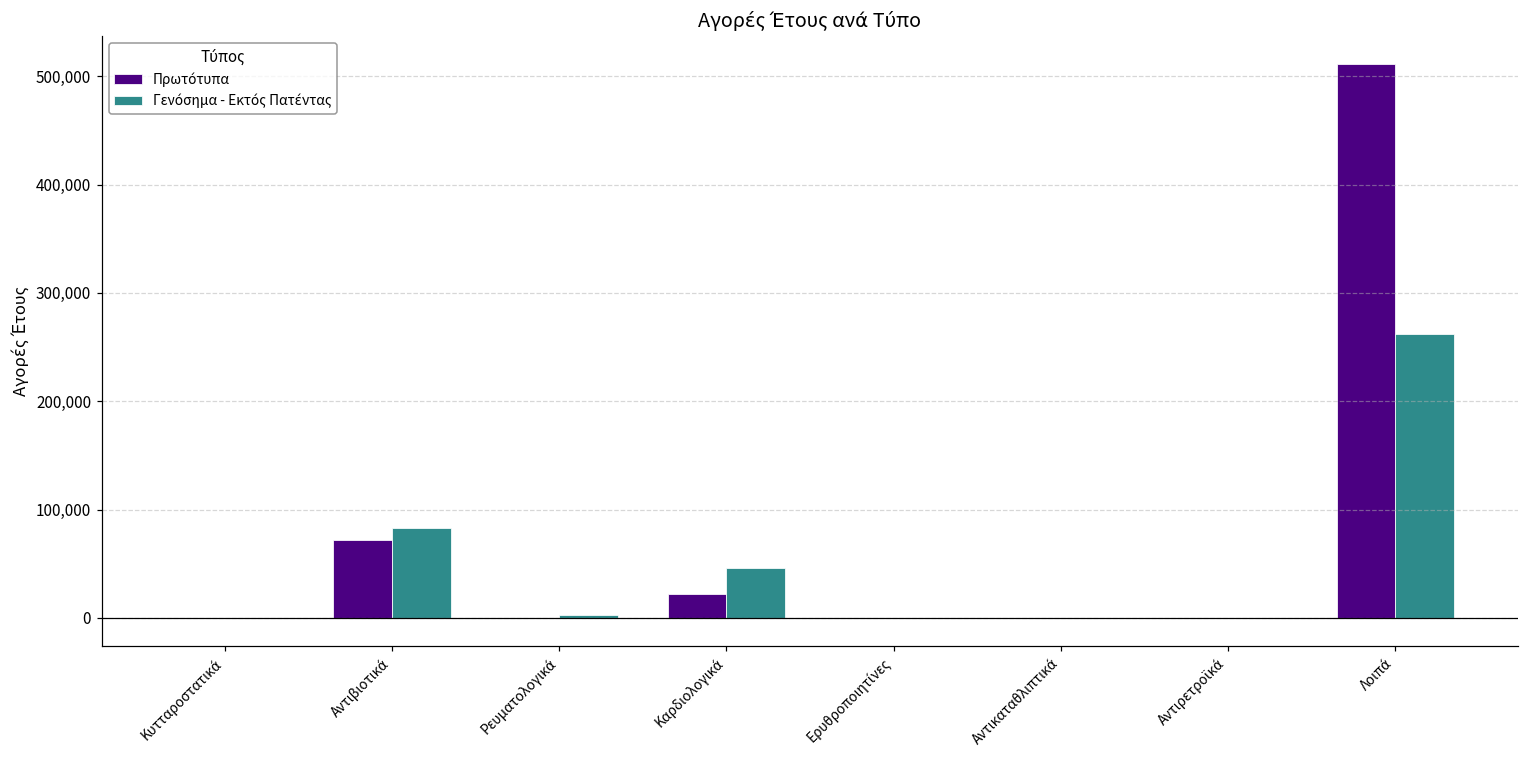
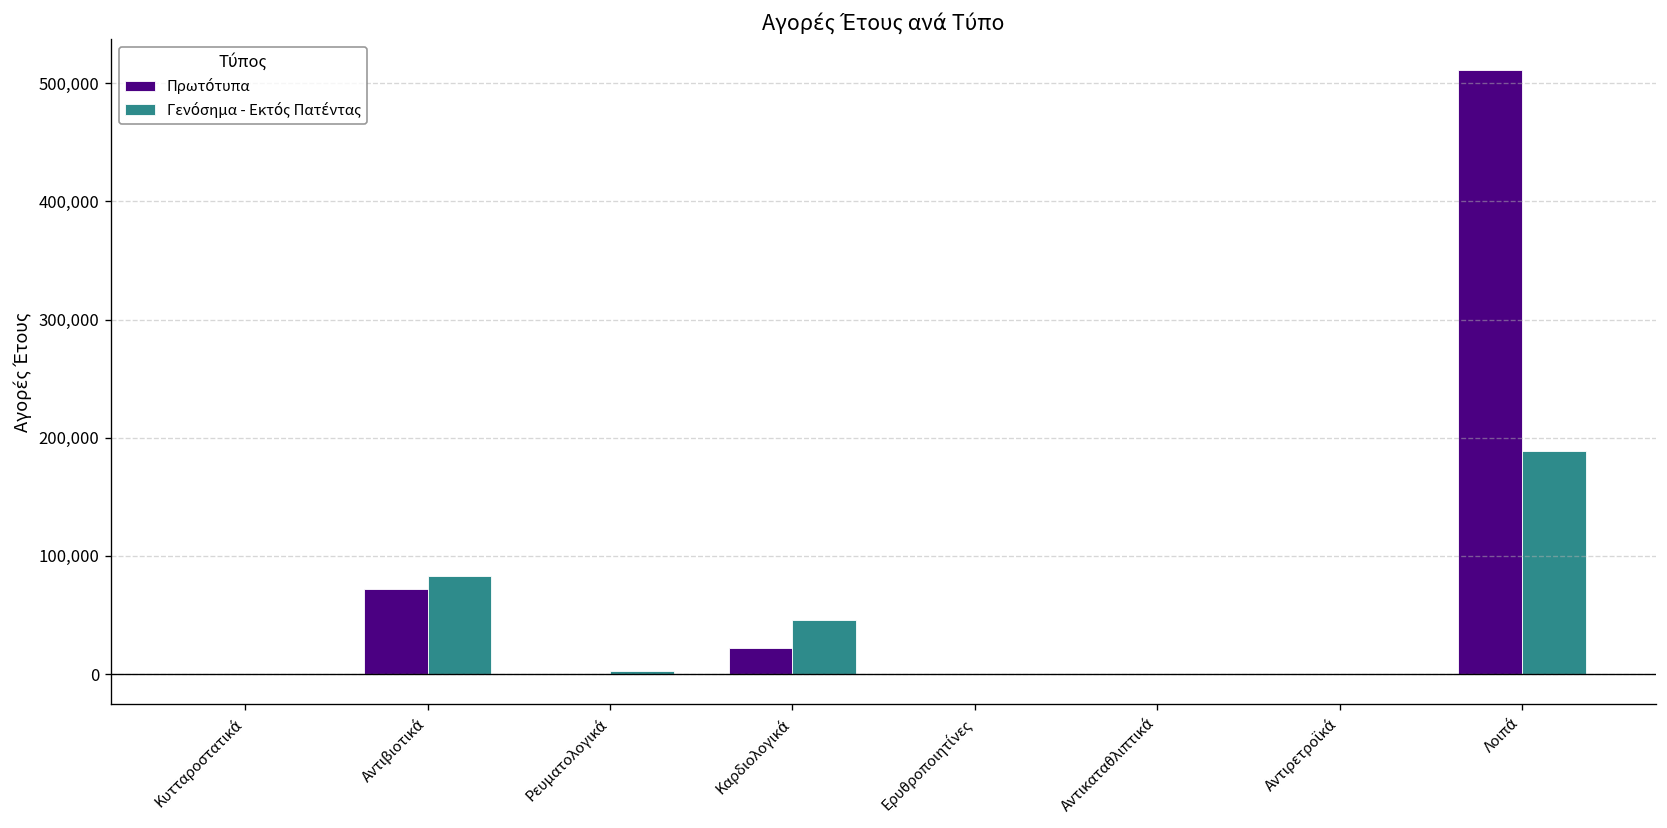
  {
    "Πρωτότυπα": {
      "Κυτταροστατικά": "0",
      "Αντιβιοτικά": "70,000",
      "Ρευματολογικά": "0",
      "Καρδιολογικά": "20,000",
      "Ερυθροποιητίνες": "0",
      "Αντιρετροϊκά": "0",
      "Λοιπά": "510,000"
    },
    "Γενόσημα - Εκτός Πατέντας": {
      "Αντιβιοτικά": "80,000",
      "Καρδιολογικά": "50,000",
      "Ερυθροποιητίνες": "0",
      "Αντιρετροϊκά": "0",
-     "Λοιπά": "260,000"
+     "Λοιπά": "190,000"
    }
  }
